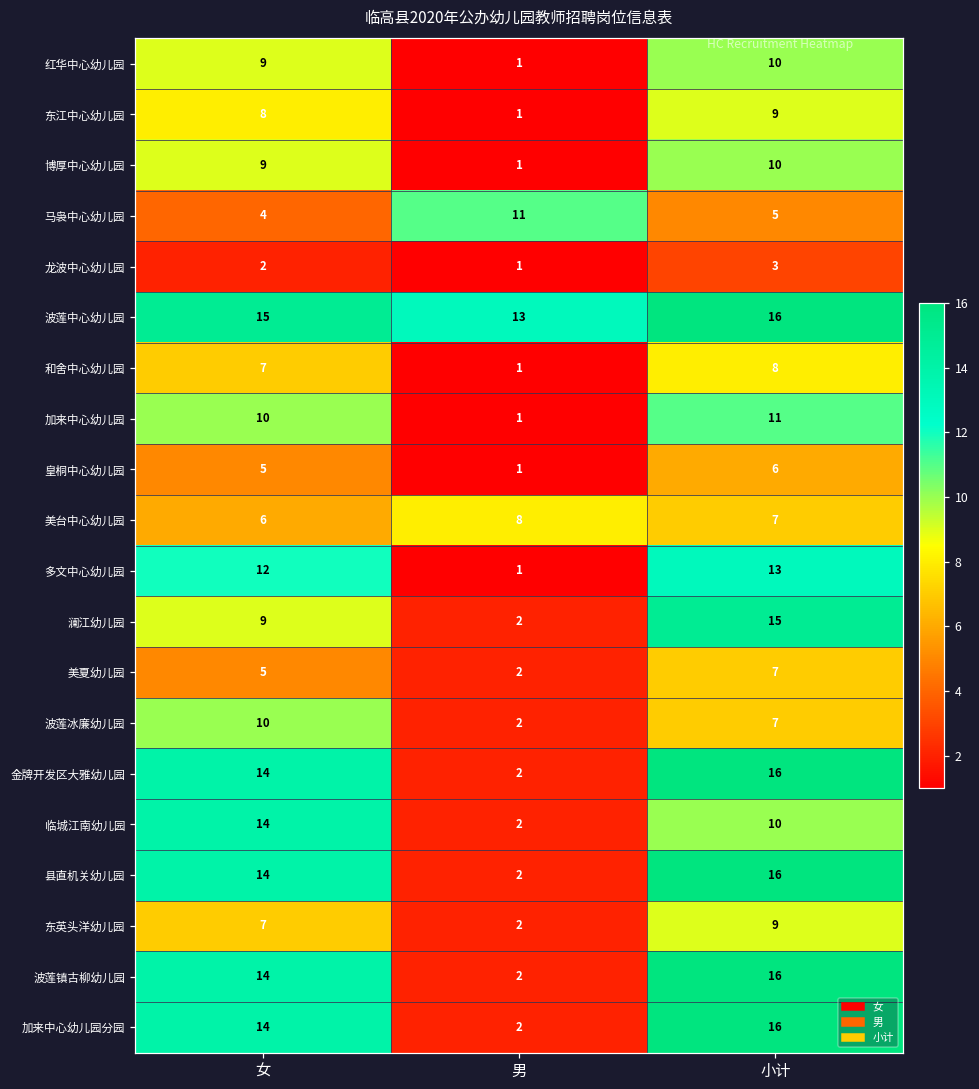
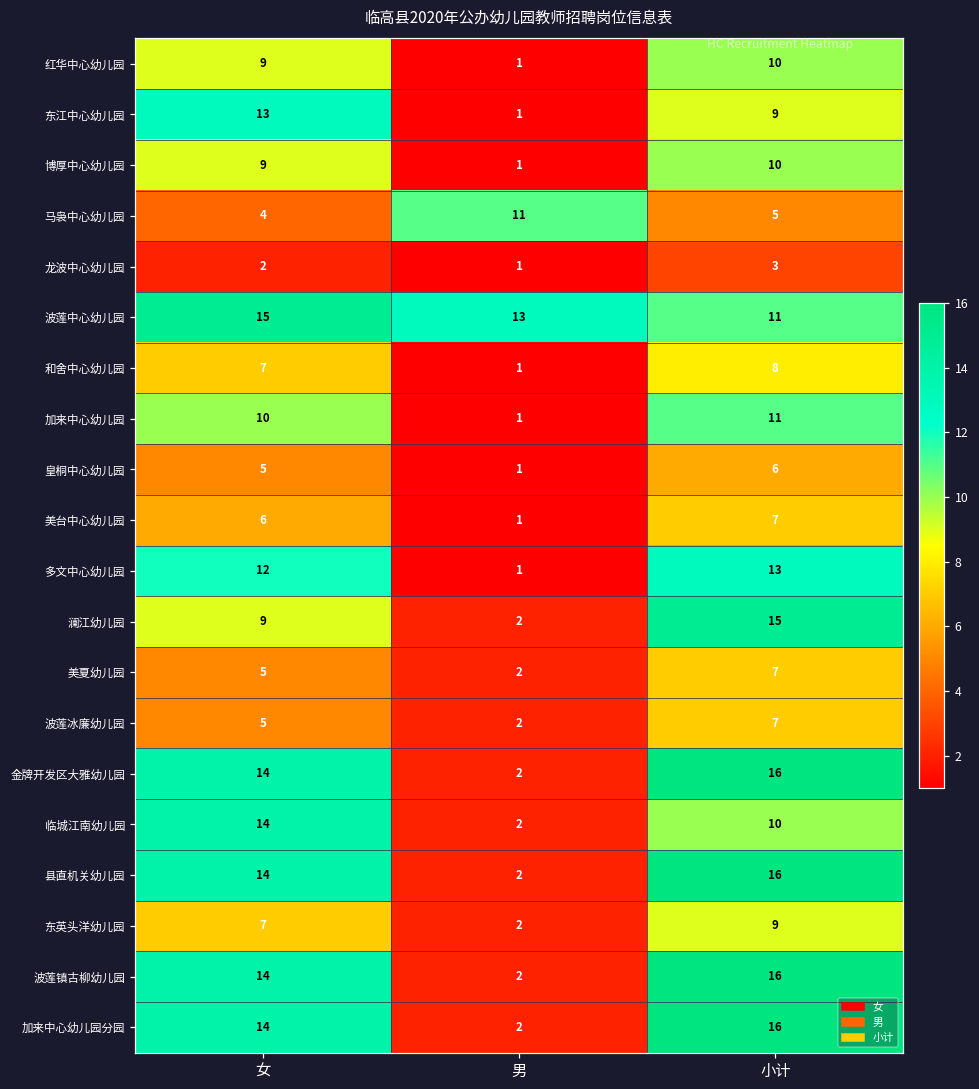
  {
    "红华中心幼儿园": {
      "女": 9,
      "男": 1,
      "小计": 10
    },
    "东江中心幼儿园": {
-     "女": 8,
+     "女": 13,
      "男": 1,
      "小计": 9
    },
    "博厚中心幼儿园": {
      "女": 9,
      "男": 1,
      "小计": 10
    },
    "马袅中心幼儿园": {
      "女": 4,
      "男": 11,
      "小计": 5
    },
    "龙波中心幼儿园": {
      "女": 2,
      "男": 1,
      "小计": 3
    },
    "波莲中心幼儿园": {
      "女": 15,
      "男": 13,
-     "小计": 16
+     "小计": 11
    },
    "和舍中心幼儿园": {
      "女": 7,
      "男": 1,
      "小计": 8
    },
    "加来中心幼儿园": {
      "女": 10,
      "男": 1,
      "小计": 11
    },
    "皇桐中心幼儿园": {
      "女": 5,
      "男": 1,
      "小计": 6
    },
    "美台中心幼儿园": {
      "女": 6,
-     "男": 8,
+     "男": 1,
      "小计": 7
    },
    "多文中心幼儿园": {
      "女": 12,
      "男": 1,
      "小计": 13
    },
    "澜江幼儿园": {
      "女": 9,
      "男": 2,
      "小计": 15
    },
    "美夏幼儿园": {
      "女": 5,
      "男": 2,
      "小计": 7
    },
    "波莲冰廉幼儿园": {
-     "女": 10,
+     "女": 5,
      "男": 2,
      "小计": 7
    },
    "金牌开发区大雅幼儿园": {
      "女": 14,
      "男": 2,
      "小计": 16
    },
    "临城江南幼儿园": {
      "女": 14,
      "男": 2,
      "小计": 10
    },
    "县直机关幼儿园": {
      "女": 14,
      "男": 2,
      "小计": 16
    },
    "东英头洋幼儿园": {
      "女": 7,
      "男": 2,
      "小计": 9
    },
    "波莲镇古柳幼儿园": {
      "女": 14,
      "男": 2,
      "小计": 16
    },
    "加来中心幼儿园分园": {
      "女": 14,
      "男": 2,
      "小计": 16
    }
  }
